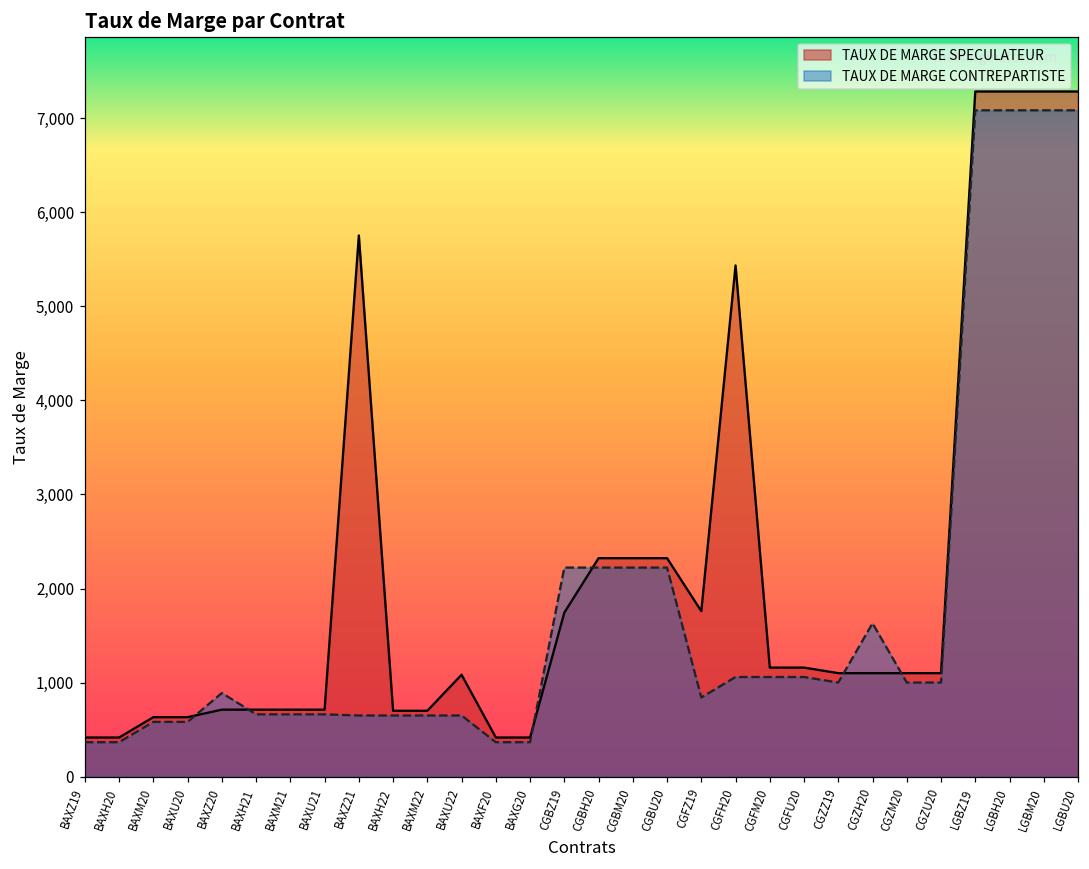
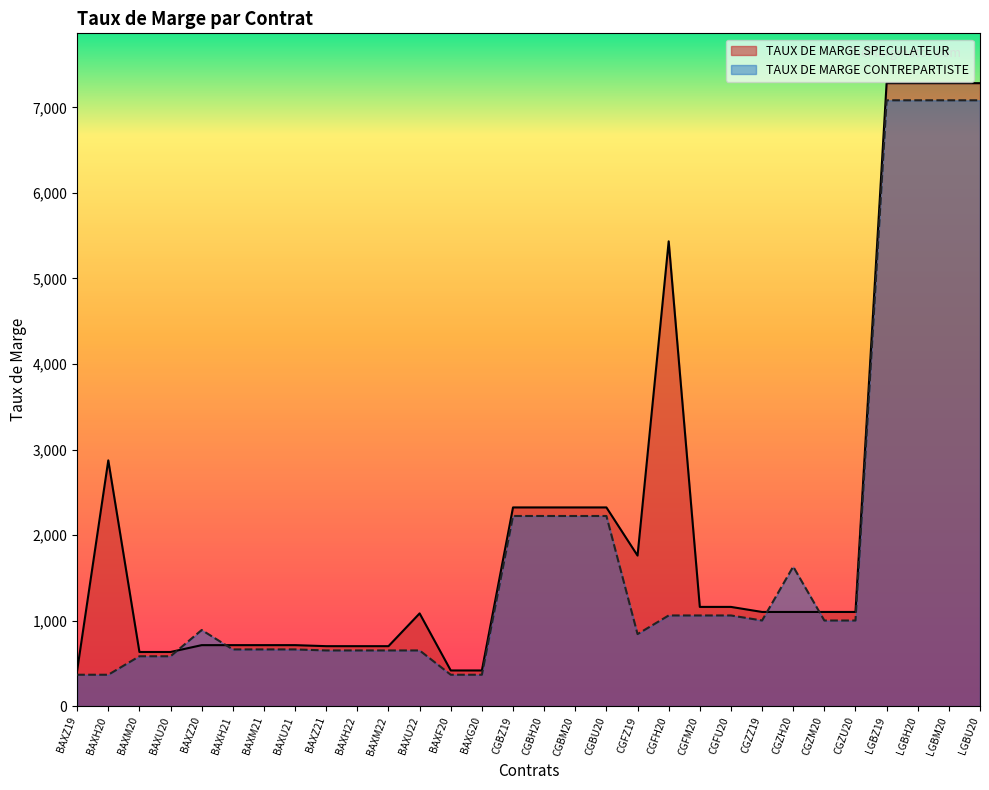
  {
    "TAUX DE MARGE SPECULATEUR": {
      "BAXZ19": "400",
-     "BAXH20": "400",
+     "BAXH20": "2,900",
      "BAXM20": "600",
      "BAXU20": "600",
      "BAXZ20": "700",
      "BAXH21": "700",
      "BAXM21": "700",
      "BAXU21": "700",
-     "BAXZ21": "5,800",
+     "BAXZ21": "700",
      "BAXH22": "700",
      "BAXM22": "700",
      "BAXU22": "1,100",
      "BAXF20": "400",
      "BAXG20": "400",
-     "CGBZ19": "1,700",
+     "CGBZ19": "2,300",
      "CGBH20": "2,300",
      "CGBM20": "2,300",
      "CGBU20": "2,300",
      "CGFZ19": "1,800",
      "CGFH20": "5,400",
      "CGFM20": "1,200",
      "CGFU20": "1,200",
      "CGZZ19": "1,100",
      "CGZH20": "1,100",
      "CGZM20": "1,100",
      "CGZU20": "1,100",
      "LGBZ19": "7,300",
      "LGBH20": "7,300",
      "LGBM20": "7,300",
      "LGBU20": "7,300"
    },
    "TAUX DE MARGE CONTREPARTISTE": {
      "BAXZ19": "400",
      "BAXH20": "400",
      "BAXM20": "600",
      "BAXU20": "600",
      "BAXZ20": "900",
      "BAXH21": "700",
      "BAXM21": "700",
      "BAXU21": "700",
      "BAXZ21": "700",
      "BAXH22": "700",
      "BAXM22": "700",
      "BAXU22": "700",
      "BAXF20": "400",
      "BAXG20": "400",
      "CGBZ19": "2,200",
      "CGBH20": "2,200",
      "CGBM20": "2,200",
      "CGBU20": "2,200",
      "CGFZ19": "800",
      "CGFH20": "1,100",
      "CGFM20": "1,100",
      "CGFU20": "1,100",
      "CGZZ19": "1,000",
      "CGZH20": "1,600",
      "CGZM20": "1,000",
      "CGZU20": "1,000",
      "LGBZ19": "7,100",
      "LGBH20": "7,100",
      "LGBM20": "7,100",
      "LGBU20": "7,100"
    }
  }
